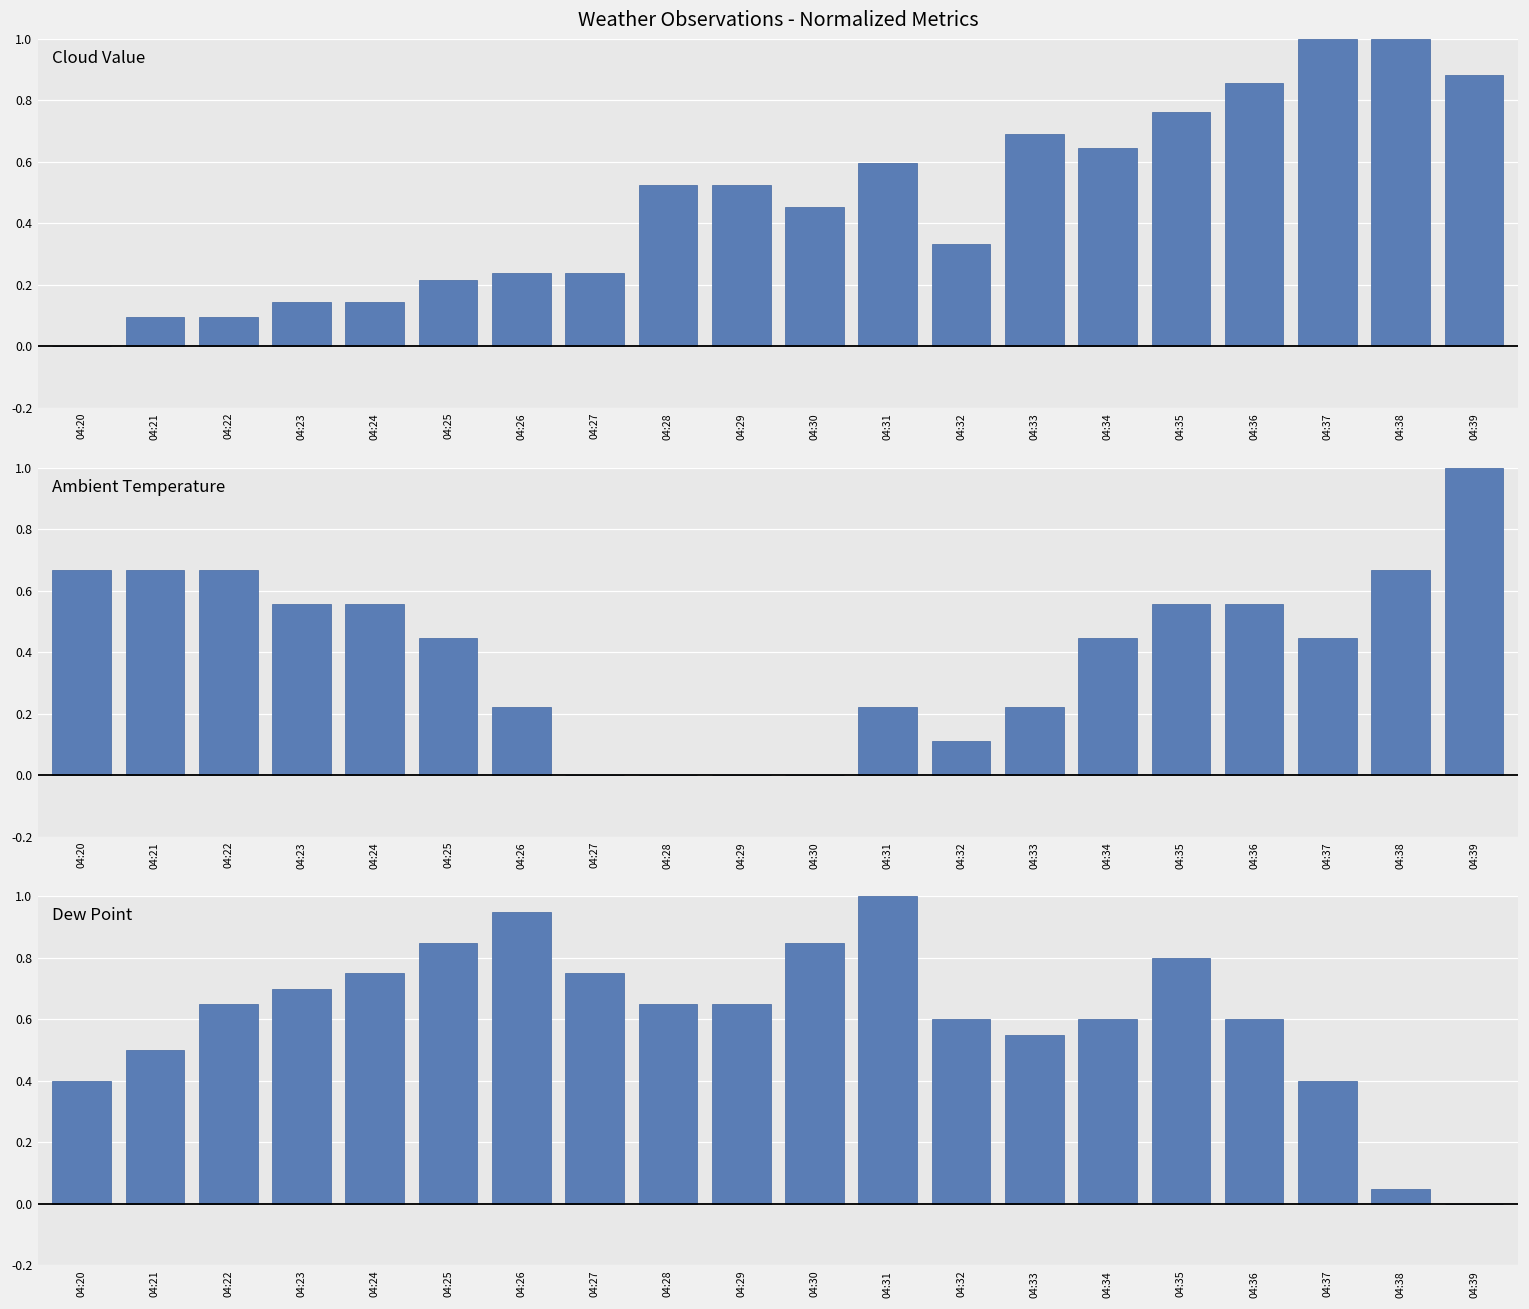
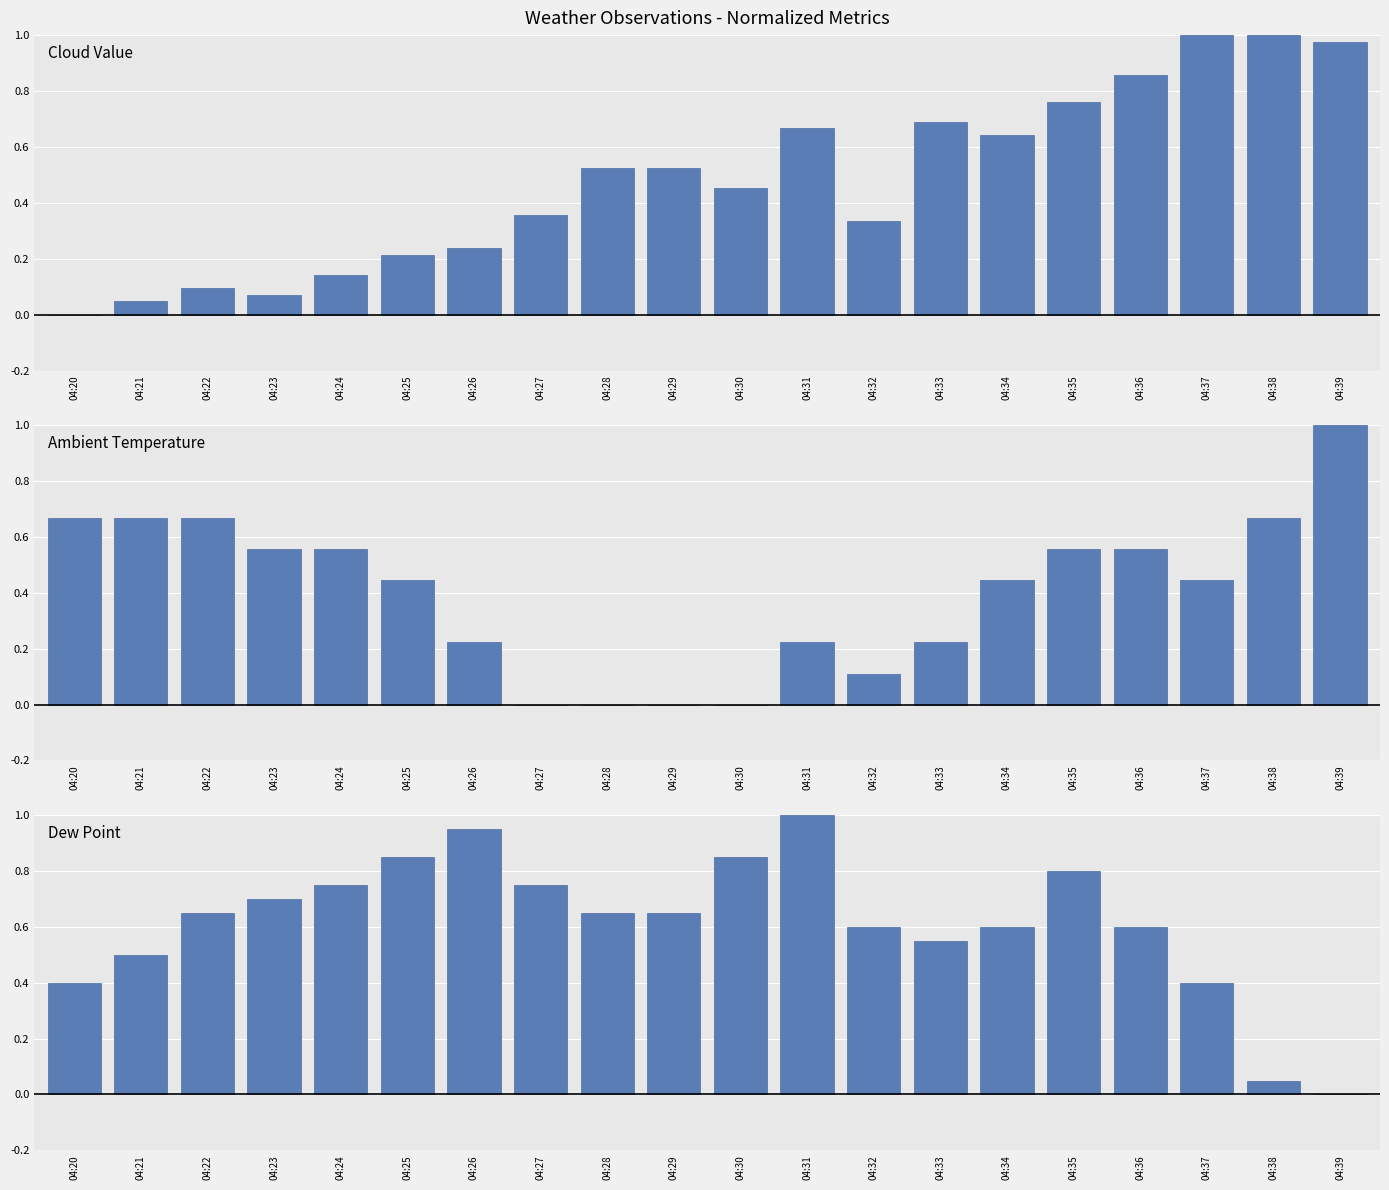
  {
    "Weather Observations - Normalized Metrics": {
      "04:20": 0.00,
-     "04:21": 0.10,
+     "04:21": 0.05,
      "04:22": 0.10,
-     "04:23": 0.14,
+     "04:23": 0.07,
      "04:24": 0.14,
      "04:25": 0.21,
      "04:26": 0.24,
-     "04:27": 0.24,
+     "04:27": 0.36,
      "04:28": 0.52,
      "04:29": 0.52,
      "04:30": 0.45,
-     "04:31": 0.60,
+     "04:31": 0.67,
      "04:32": 0.33,
      "04:33": 0.69,
      "04:34": 0.64,
      "04:35": 0.76,
      "04:36": 0.86,
      "04:37": 1.00,
      "04:38": 1.00,
-     "04:39": 0.88
+     "04:39": 0.98
    }
  }
